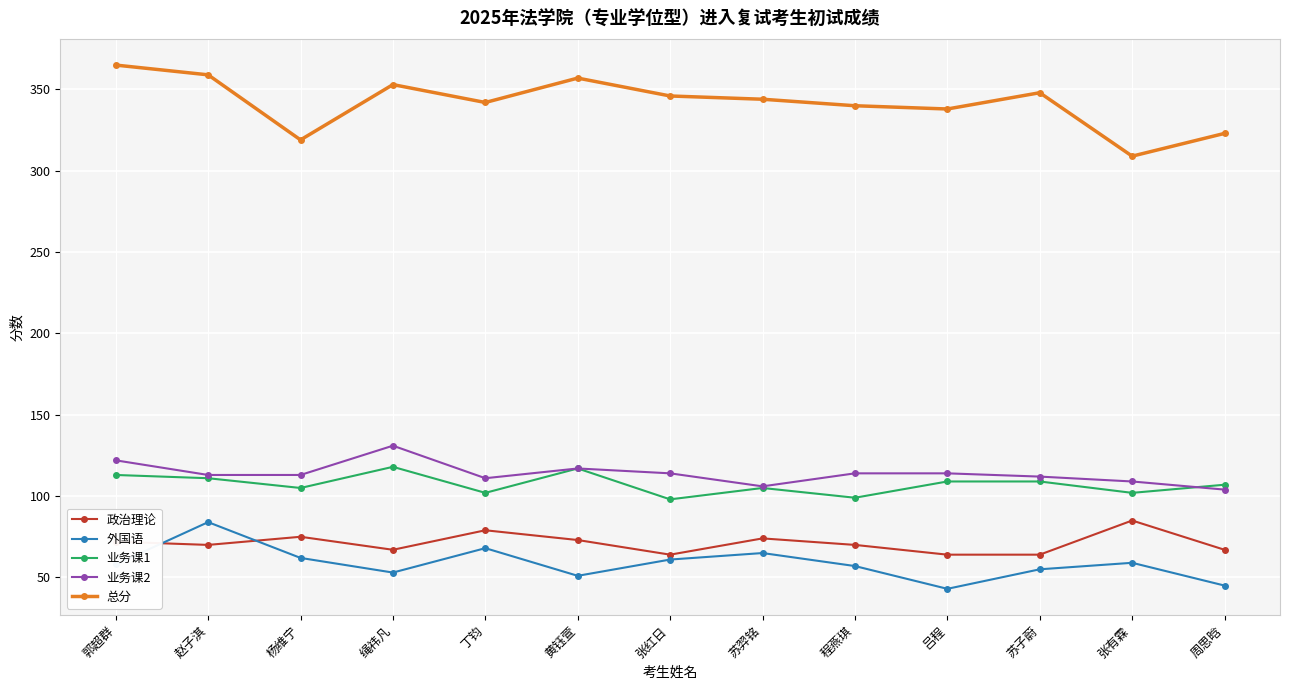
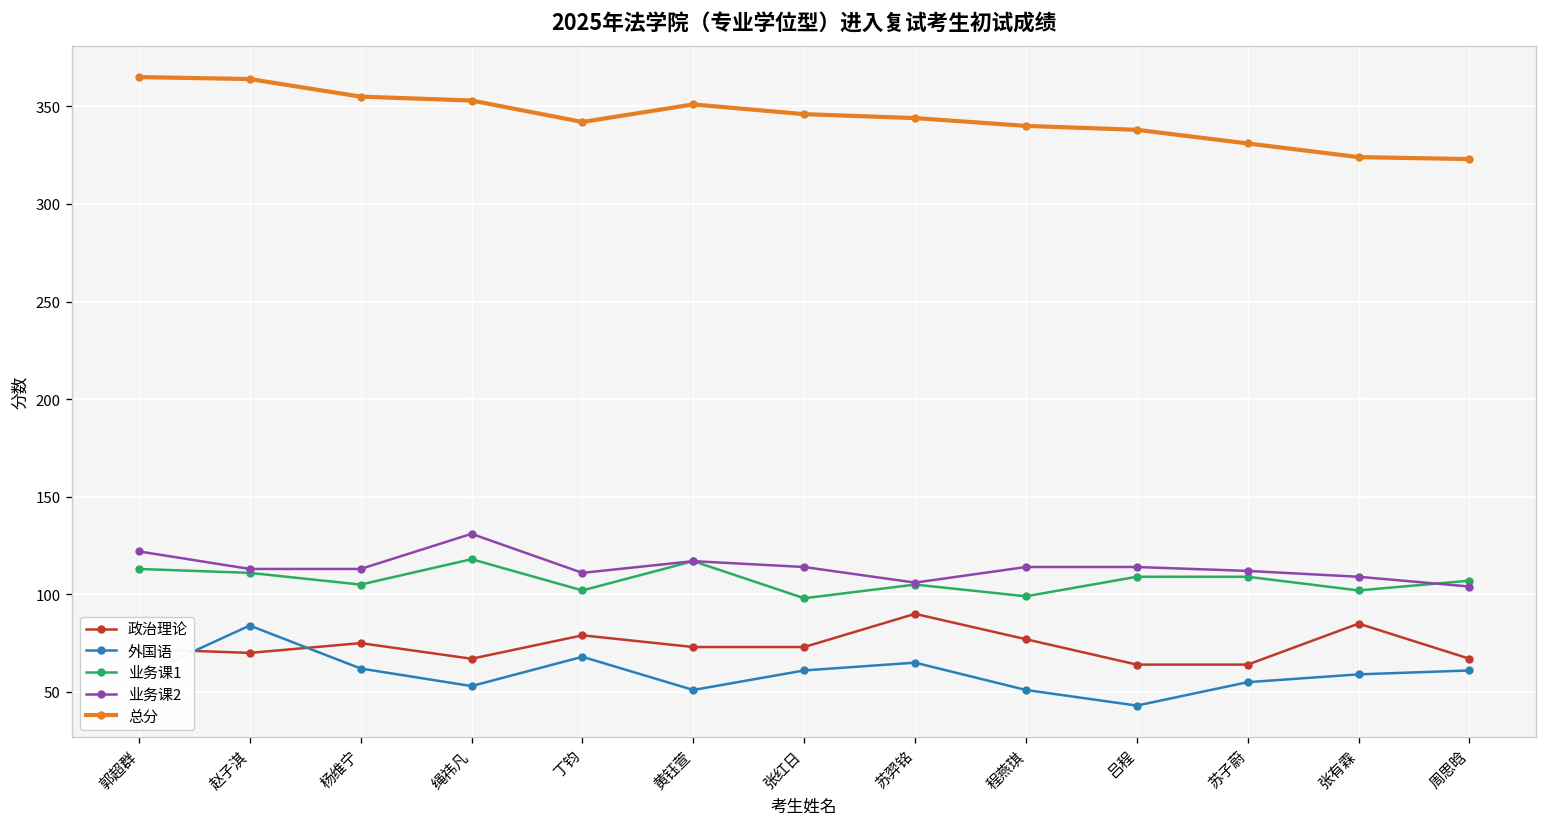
  {
    "政治理论": {
      "赵子淇": 70,
      "杨维宁": 75,
      "绳祎凡": 67,
      "丁钧": 79,
      "黄钰萱": 73,
-     "张红日": 64,
-     "苏羿铭": 74,
-     "程燕琪": 70,
+     "张红日": 73,
+     "苏羿铭": 90,
+     "程燕琪": 77,
      "吕程": 64,
      "苏子蔚": 64,
      "张有霖": 85,
      "周思晗": 67
    },
    "外国语": {
      "赵子淇": 84,
      "杨维宁": 62,
      "绳祎凡": 53,
      "丁钧": 68,
      "黄钰萱": 51,
      "张红日": 61,
      "苏羿铭": 65,
-     "程燕琪": 57,
+     "程燕琪": 51,
      "吕程": 43,
      "苏子蔚": 55,
      "张有霖": 59,
-     "周思晗": 45
+     "周思晗": 61
    },
    "业务课1": {
      "郭超群": 113,
      "赵子淇": 111,
      "杨维宁": 105,
      "绳祎凡": 118,
      "丁钧": 102,
      "张红日": 98,
      "程燕琪": 99,
      "吕程": 109,
      "苏子蔚": 109,
      "张有霖": 102,
      "周思晗": 107
    },
    "业务课2": {
      "郭超群": 122,
      "赵子淇": 113,
      "杨维宁": 113,
      "绳祎凡": 131,
      "丁钧": 111,
      "张红日": 114,
      "程燕琪": 114,
      "吕程": 114,
      "苏子蔚": 112,
      "张有霖": 109,
      "周思晗": 104
    },
    "总分": {
      "郭超群": 365,
-     "赵子淇": 359,
-     "杨维宁": 319,
+     "赵子淇": 364,
+     "杨维宁": 355,
      "绳祎凡": 353,
      "丁钧": 342,
-     "黄钰萱": 357,
+     "黄钰萱": 351,
      "张红日": 346,
      "苏羿铭": 344,
      "程燕琪": 340,
      "吕程": 338,
-     "苏子蔚": 348,
-     "张有霖": 309,
+     "苏子蔚": 331,
+     "张有霖": 324,
      "周思晗": 323
    }
  }
